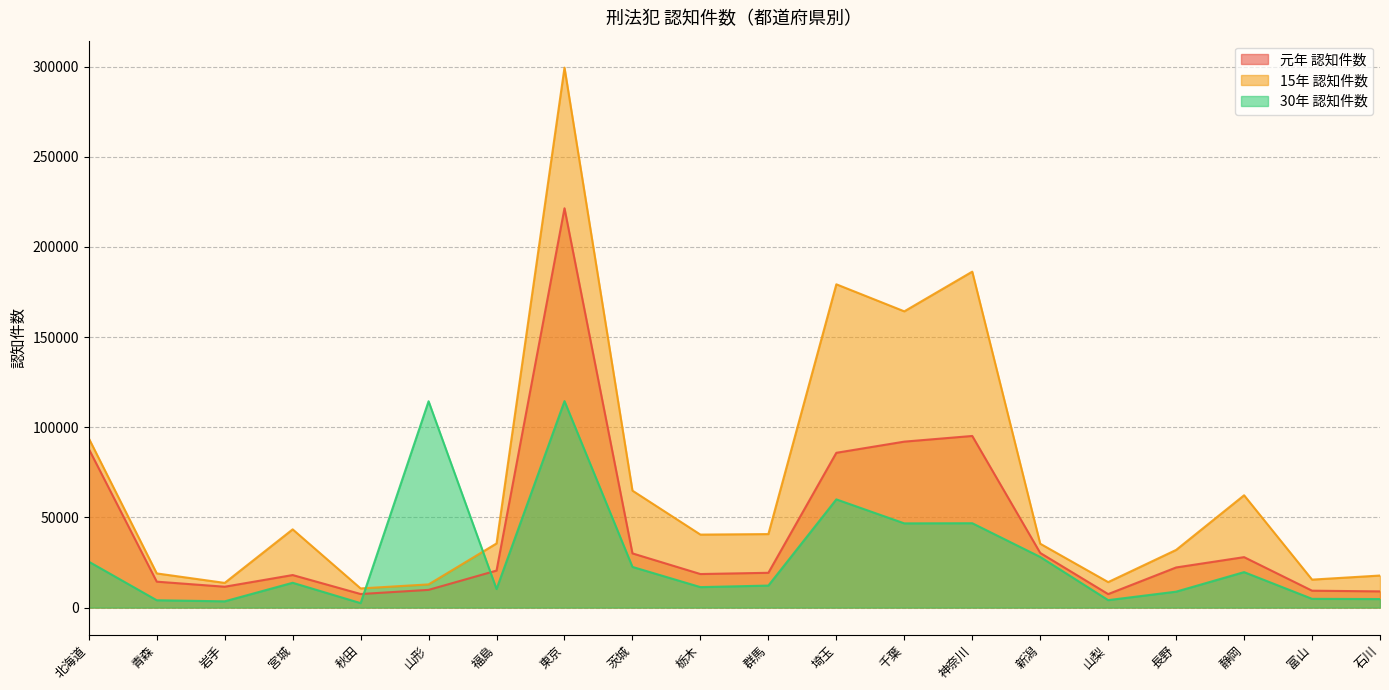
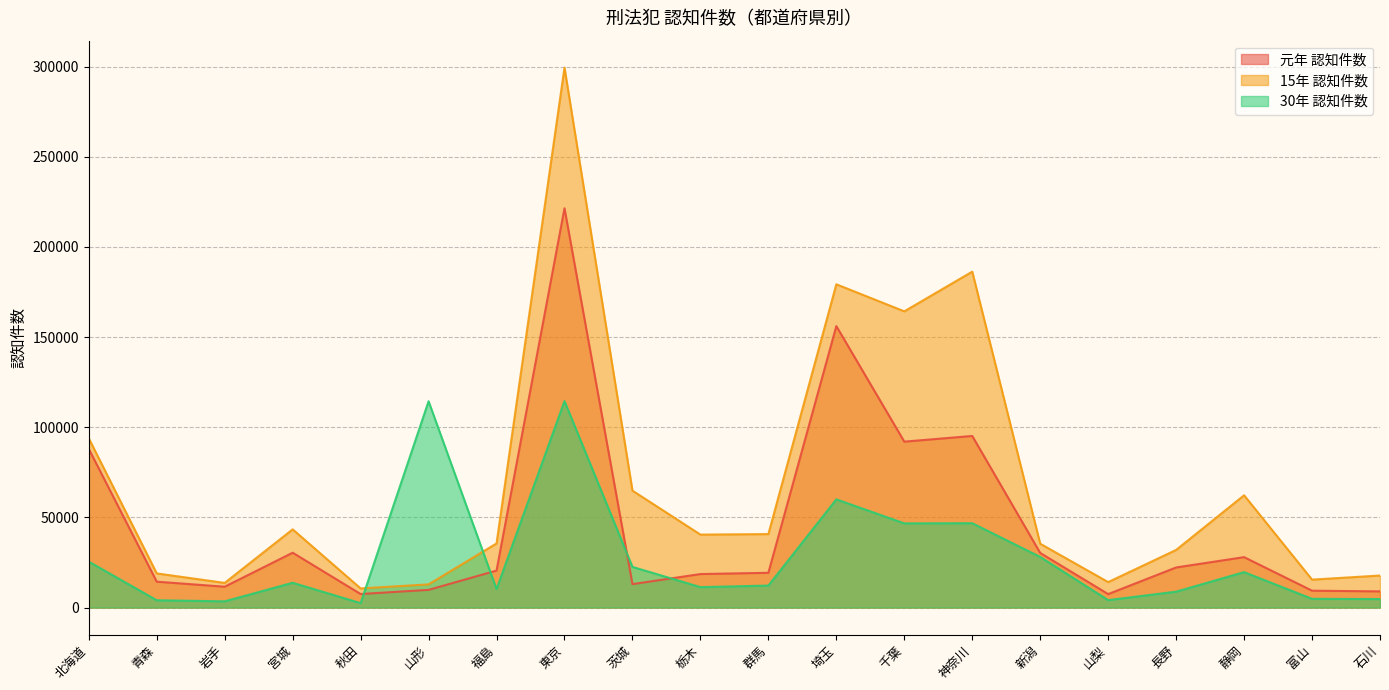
  {
    "元年 認知件数": {
      "北海道": 88000,
      "青森": 14000,
      "岩手": 12000,
-     "宮城": 18000,
+     "宮城": 30000,
      "秋田": 8000,
      "山形": 10000,
      "福島": 21000,
      "東京": 221000,
-     "茨城": 30000,
+     "茨城": 13000,
      "栃木": 19000,
      "群馬": 19000,
-     "埼玉": 86000,
+     "埼玉": 156000,
      "千葉": 92000,
      "神奈川": 95000,
      "新潟": 30000,
      "山梨": 7000,
      "長野": 22000,
      "静岡": 28000,
      "富山": 9000,
      "石川": 9000
    },
    "15年 認知件数": {
      "北海道": 94000,
      "青森": 19000,
      "岩手": 14000,
      "宮城": 43000,
      "秋田": 11000,
      "山形": 13000,
      "福島": 36000,
      "東京": 299000,
      "茨城": 65000,
      "栃木": 40000,
      "群馬": 41000,
      "埼玉": 179000,
      "千葉": 164000,
      "神奈川": 186000,
      "新潟": 35000,
      "山梨": 14000,
      "長野": 32000,
      "静岡": 62000,
      "富山": 16000,
      "石川": 18000
    },
    "30年 認知件数": {
      "北海道": 25000,
      "青森": 4000,
      "岩手": 3000,
      "宮城": 14000,
      "秋田": 2000,
      "山形": 114000,
      "福島": 10000,
      "東京": 114000,
      "茨城": 23000,
      "栃木": 11000,
      "群馬": 12000,
      "埼玉": 60000,
      "千葉": 47000,
      "神奈川": 47000,
      "新潟": 28000,
      "山梨": 4000,
      "長野": 9000,
      "静岡": 20000,
      "富山": 5000,
      "石川": 5000
    }
  }
